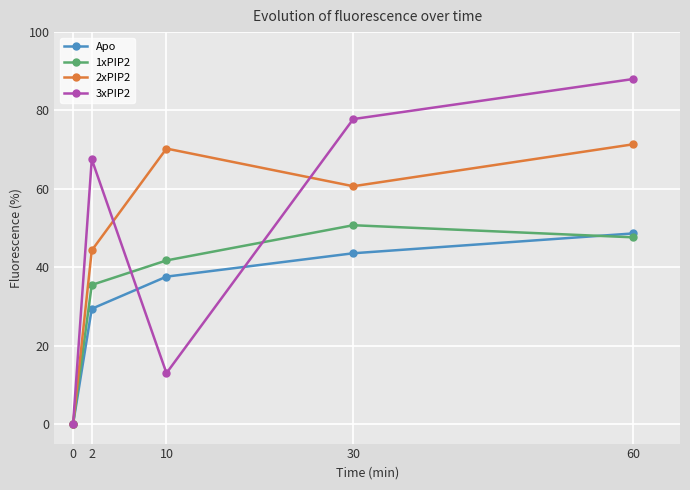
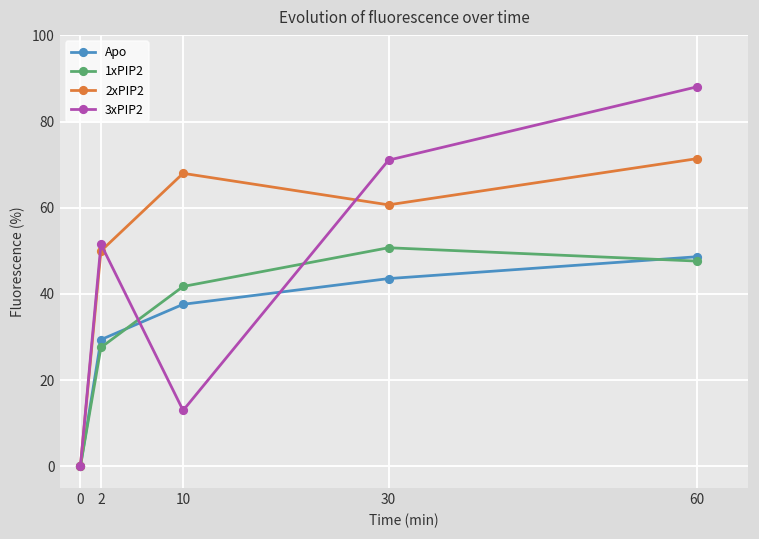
  {
    "Apo": {
      "2": 29,
      "10": 38,
      "30": 44,
      "60": 49
    },
    "1xPIP2": {
-     "2": 35,
+     "2": 28,
      "10": 42,
      "30": 51,
      "60": 48
    },
    "2xPIP2": {
-     "2": 44,
-     "10": 70,
+     "2": 50,
+     "10": 68,
      "30": 61,
      "60": 71
    },
    "3xPIP2": {
-     "2": 68,
+     "2": 52,
      "10": 13,
-     "30": 78,
+     "30": 71,
      "60": 88
    }
  }
